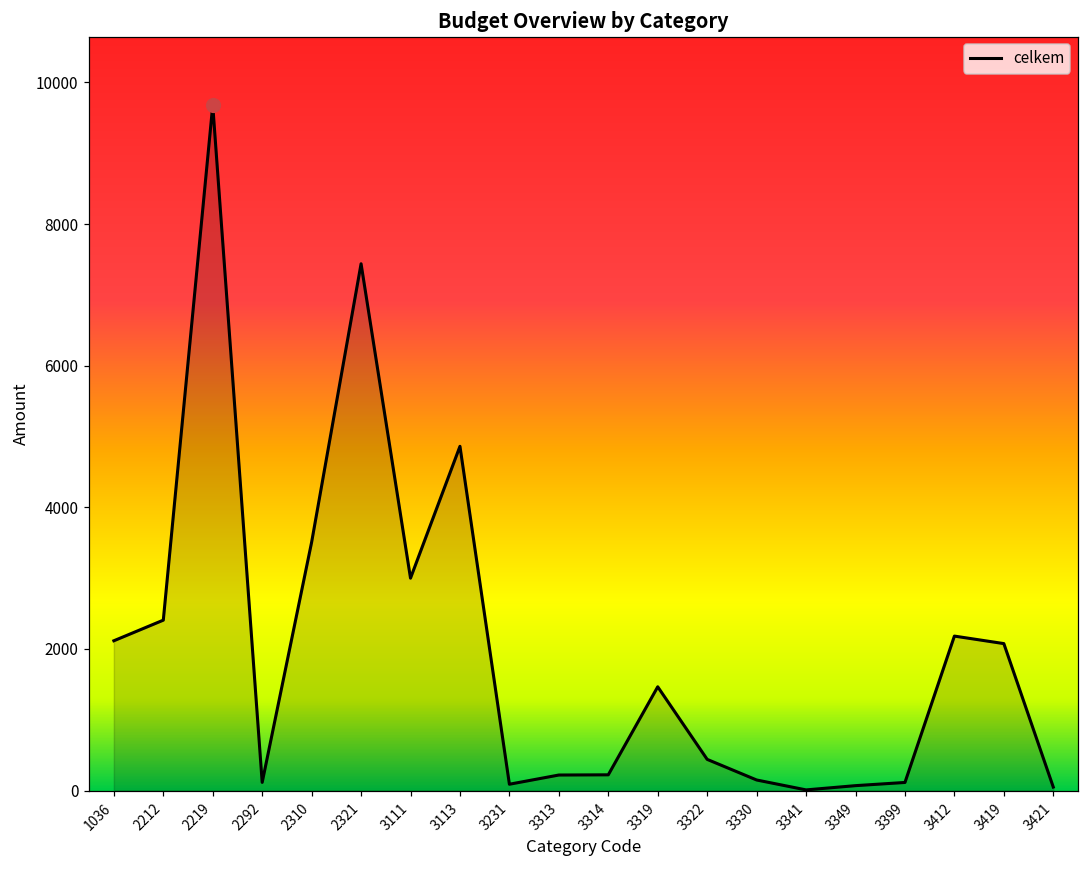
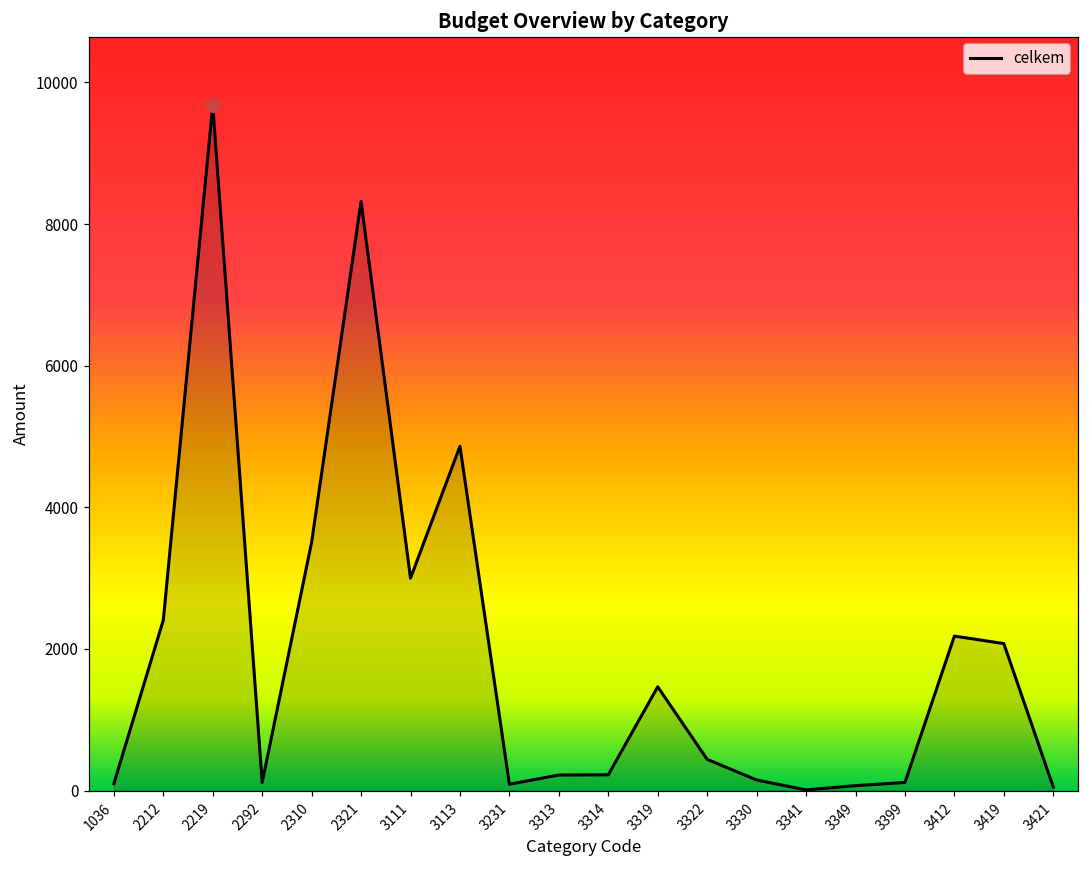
  {
    "celkem": {
-     "1036": 2100,
+     "1036": 100,
      "2212": 2400,
      "2292": 100,
      "2310": 3500,
-     "2321": 7400,
+     "2321": 8300,
      "3111": 3000,
      "3113": 4900,
      "3231": 100,
      "3313": 200,
      "3314": 200,
      "3319": 1500,
      "3322": 400,
      "3330": 200,
      "3341": 0,
      "3349": 100,
      "3399": 100,
      "3412": 2200,
      "3419": 2100,
      "3421": 100
    }
  }
